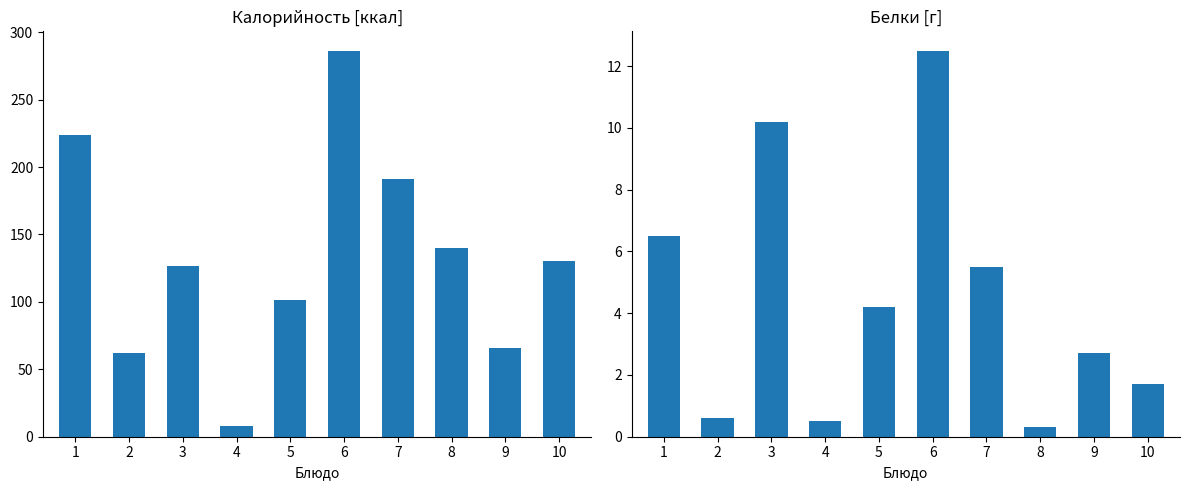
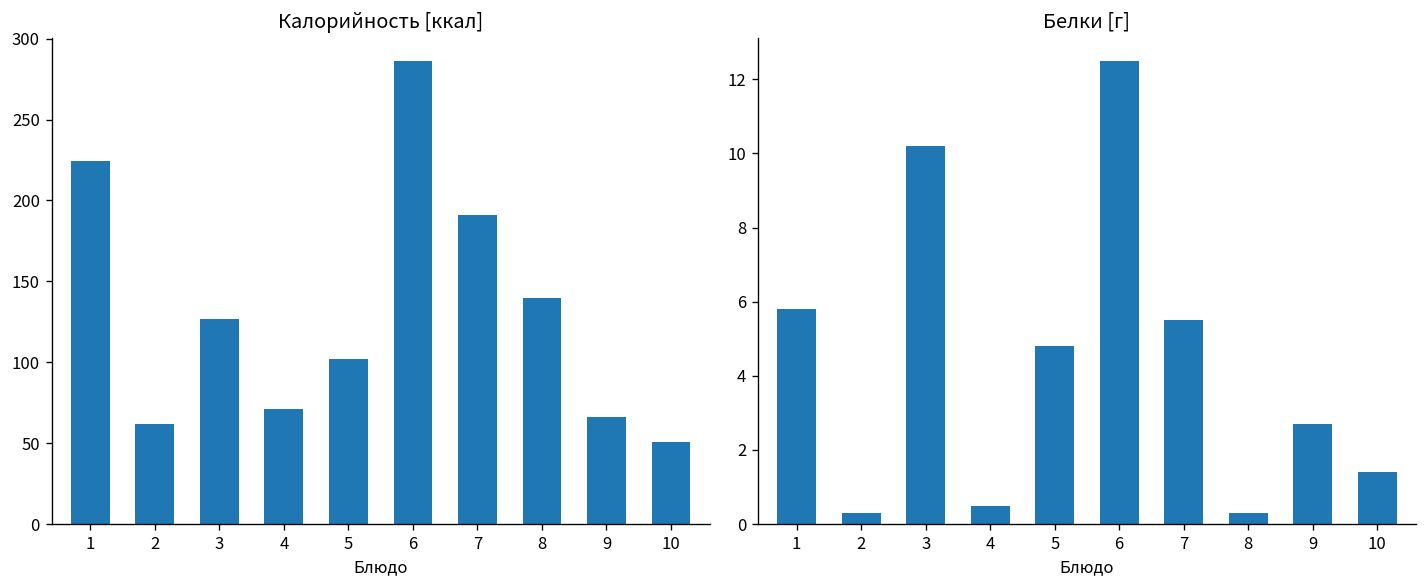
  {
    "Калорийность [ккал]": {
      "1": 224,
      "2": 62,
      "3": 127,
-     "4": 8,
+     "4": 71,
      "5": 102,
      "6": 286,
      "7": 191,
      "8": 140,
      "9": 66,
-     "10": 130
+     "10": 51
    },
    "Белки [г]": {
-     "1": 6.5,
-     "2": 0.6,
+     "1": 5.8,
+     "2": 0.3,
      "3": 10.2,
      "4": 0.5,
-     "5": 4.2,
+     "5": 4.8,
      "6": 12.5,
      "7": 5.5,
      "8": 0.3,
      "9": 2.7,
-     "10": 1.7
+     "10": 1.4
    }
  }
